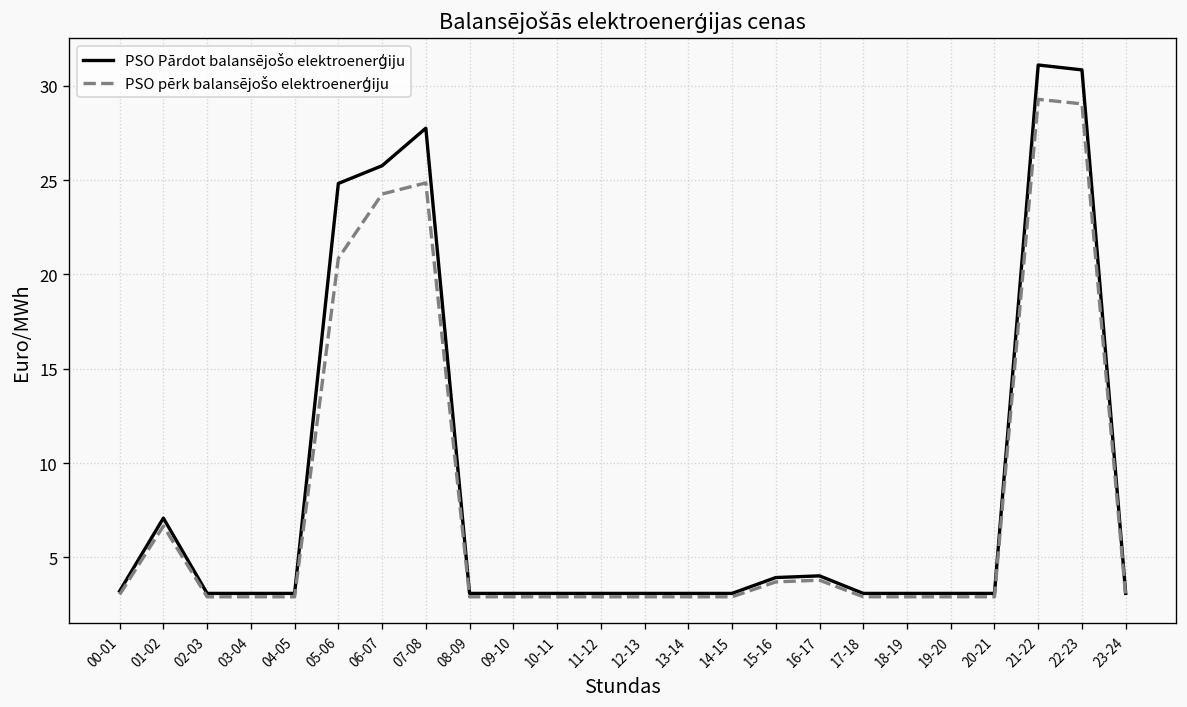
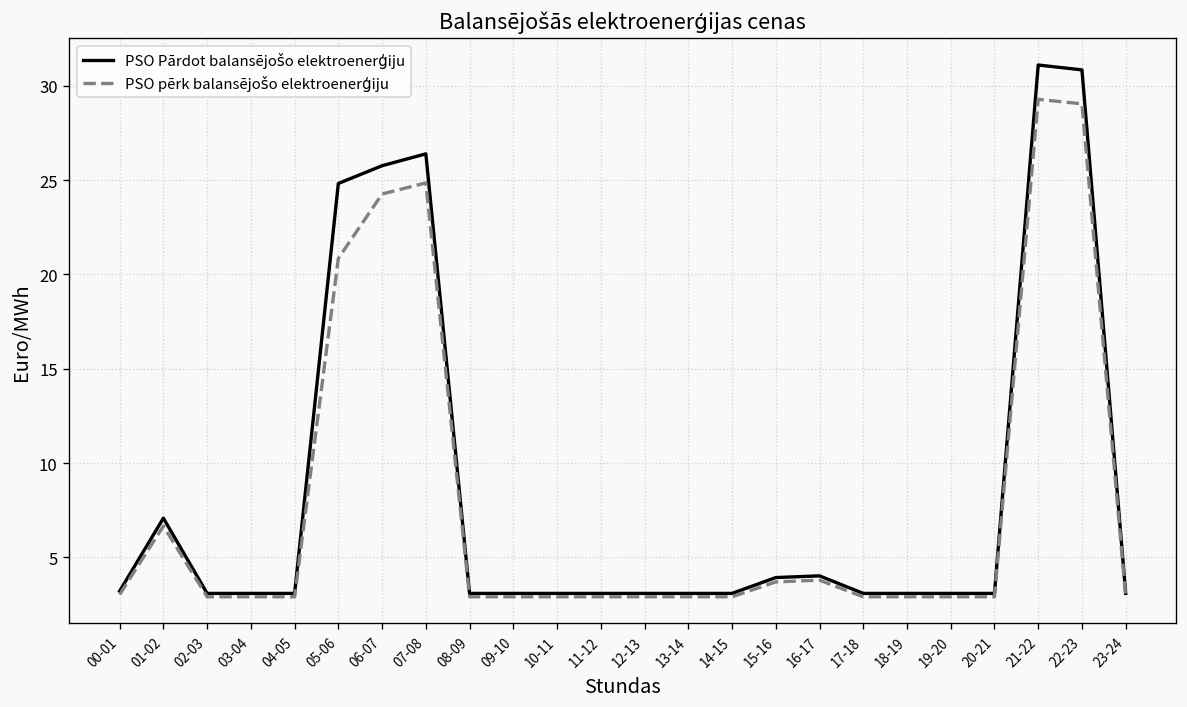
  {
    "PSO Pārdot balansējošo elektroenerģiju": {
      "00-01": 3.2,
      "01-02": 7.1,
      "02-03": 3.1,
      "03-04": 3.1,
      "04-05": 3.1,
      "05-06": 24.8,
      "06-07": 25.8,
-     "07-08": 27.8,
+     "07-08": 26.4,
      "08-09": 3.1,
      "09-10": 3.1,
      "10-11": 3.1,
      "11-12": 3.1,
      "12-13": 3.1,
      "13-14": 3.1,
      "14-15": 3.1,
      "15-16": 3.9,
      "16-17": 4.0,
      "17-18": 3.1,
      "18-19": 3.1,
      "19-20": 3.1,
      "20-21": 3.1,
      "21-22": 31.1,
      "22-23": 30.8,
      "23-24": 3.1
    },
    "PSO pērk balansējošo elektroenerģiju": {
      "00-01": 3.0,
      "01-02": 6.7,
      "02-03": 2.9,
      "03-04": 2.9,
      "04-05": 2.9,
      "05-06": 20.9,
      "06-07": 24.3,
      "07-08": 24.9,
      "08-09": 2.9,
      "09-10": 2.9,
      "10-11": 2.9,
      "11-12": 2.9,
      "12-13": 2.9,
      "13-14": 2.9,
      "14-15": 2.9,
      "15-16": 3.7,
      "16-17": 3.8,
      "17-18": 2.9,
      "18-19": 2.9,
      "19-20": 2.9,
      "20-21": 2.9,
      "21-22": 29.3,
      "22-23": 29.0,
      "23-24": 2.9
    }
  }
